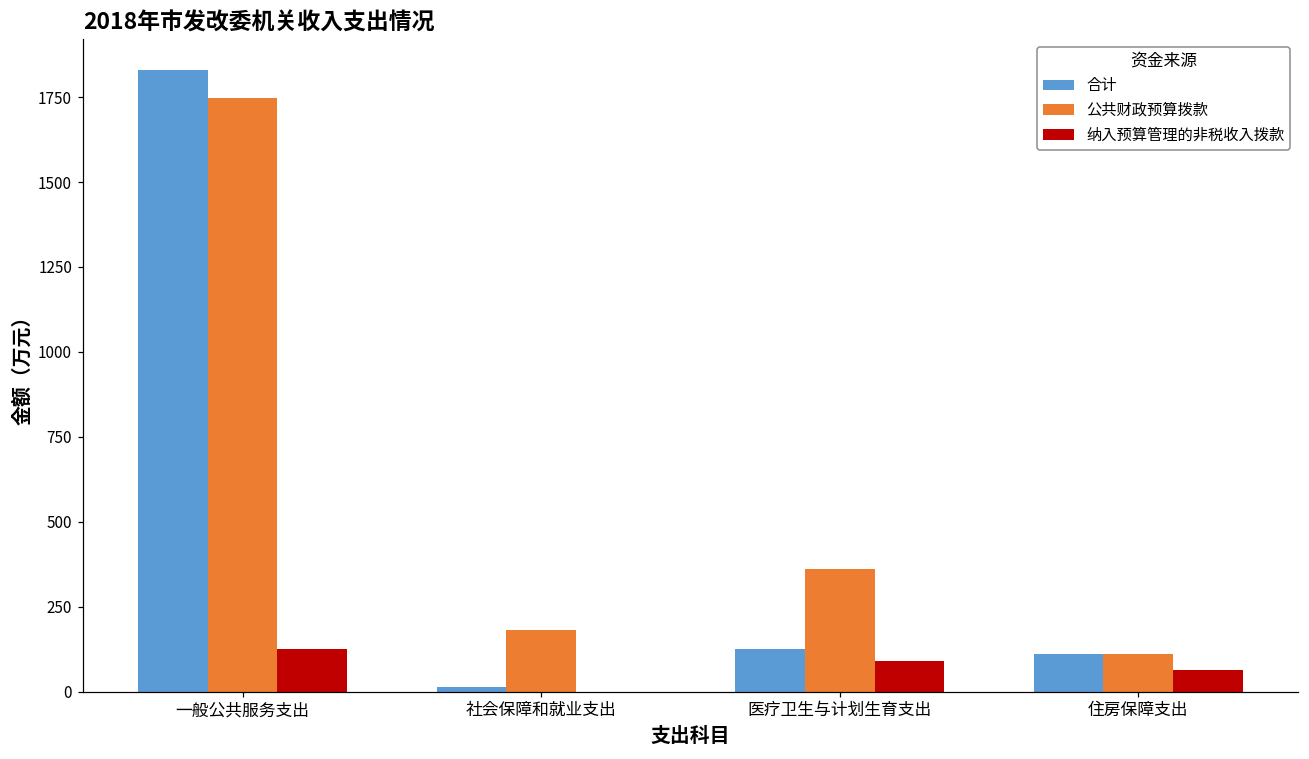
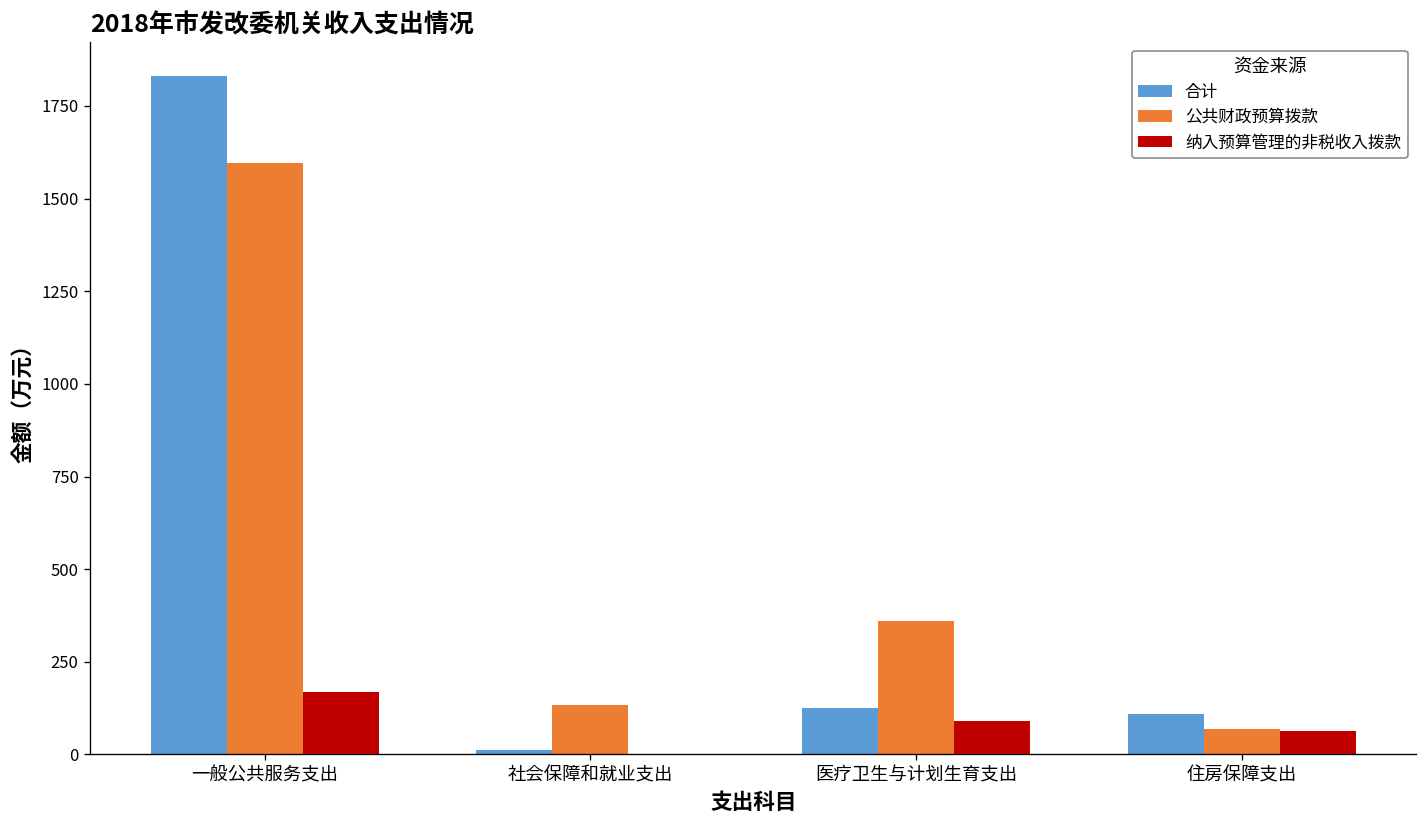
  {
    "合计": {
      "一般公共服务支出": 1830,
      "社会保障和就业支出": 10,
      "医疗卫生与计划生育支出": 130,
      "住房保障支出": 110
    },
    "公共财政预算拨款": {
-     "一般公共服务支出": 1750,
-     "社会保障和就业支出": 180,
+     "一般公共服务支出": 1600,
+     "社会保障和就业支出": 130,
      "医疗卫生与计划生育支出": 360,
-     "住房保障支出": 110
+     "住房保障支出": 70
    },
    "纳入预算管理的非税收入拨款": {
-     "一般公共服务支出": 130,
+     "一般公共服务支出": 170,
      "社会保障和就业支出": 0,
      "医疗卫生与计划生育支出": 90,
      "住房保障支出": 60
    }
  }
